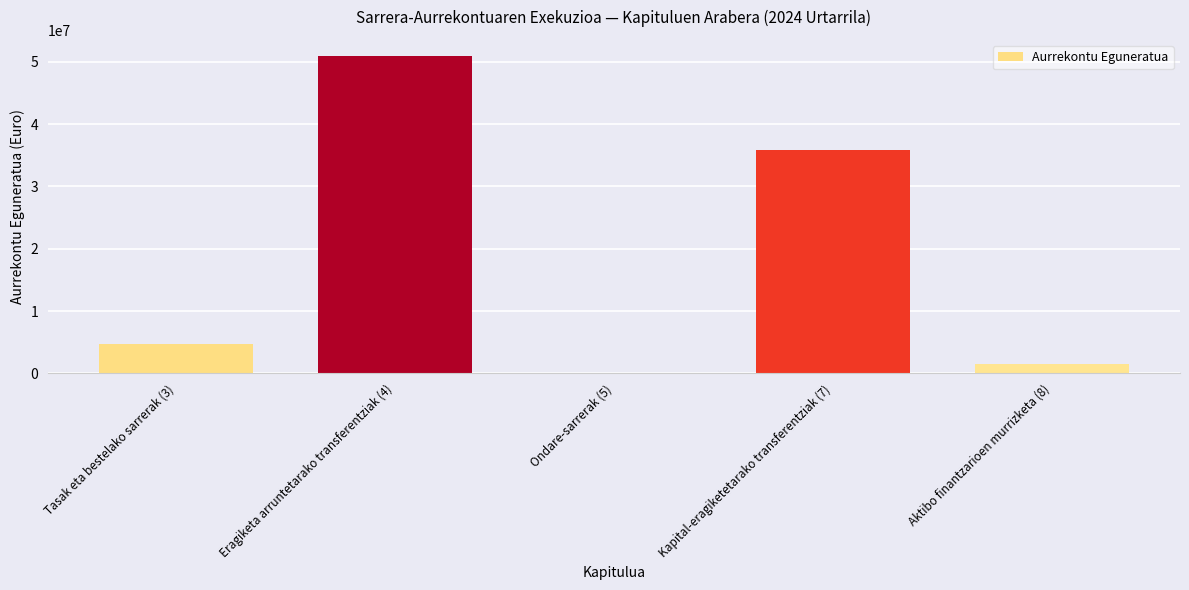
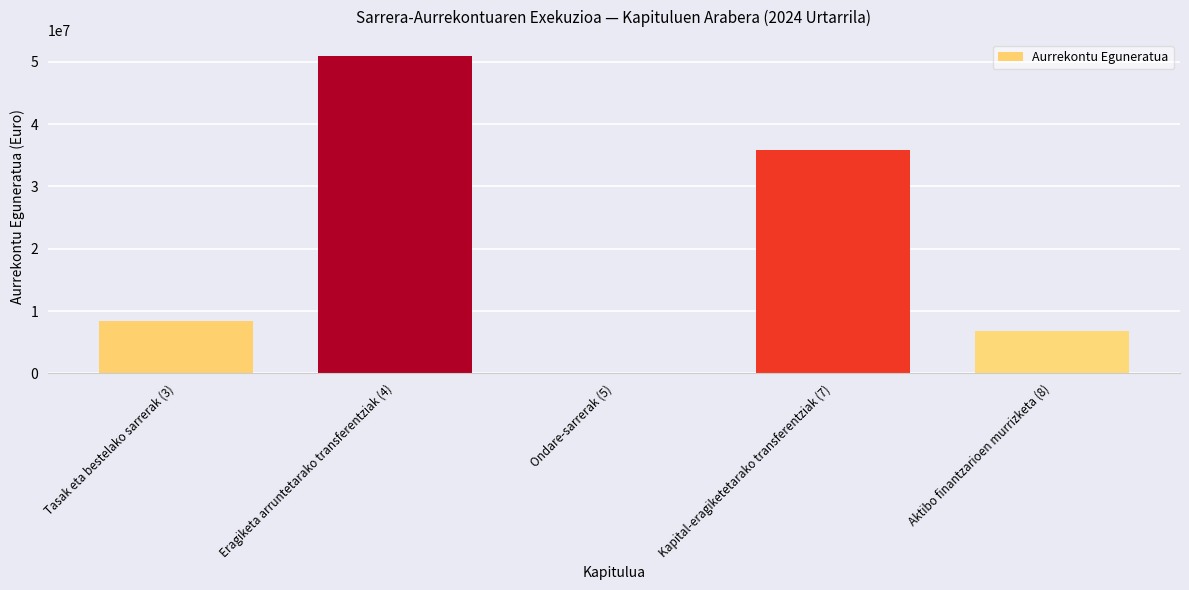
  {
-   "Tasak eta bestelako sarrerak (3)": 5000000,
+   "Tasak eta bestelako sarrerak (3)": 8000000,
    "Eragiketa arruntetarako transferentziak (4)": 51000000,
    "Kapital-eragiketetarako transferentziak (7)": 36000000,
-   "Aktibo finantzarioen murrizketa (8)": 2000000
+   "Aktibo finantzarioen murrizketa (8)": 7000000
  }
